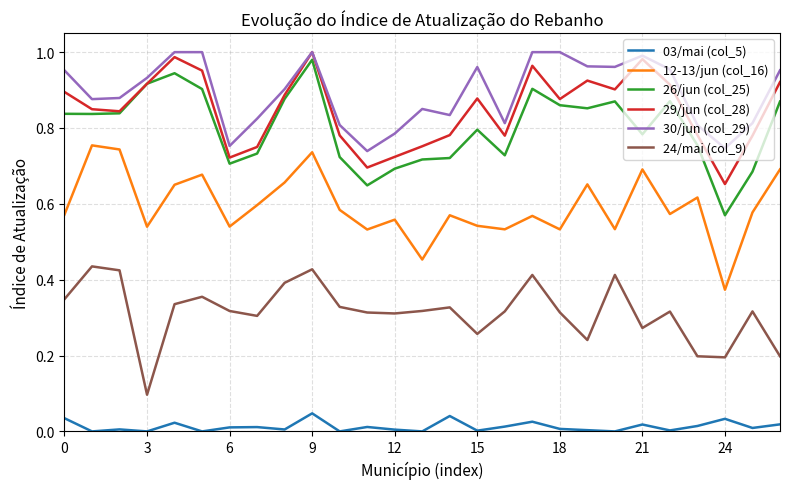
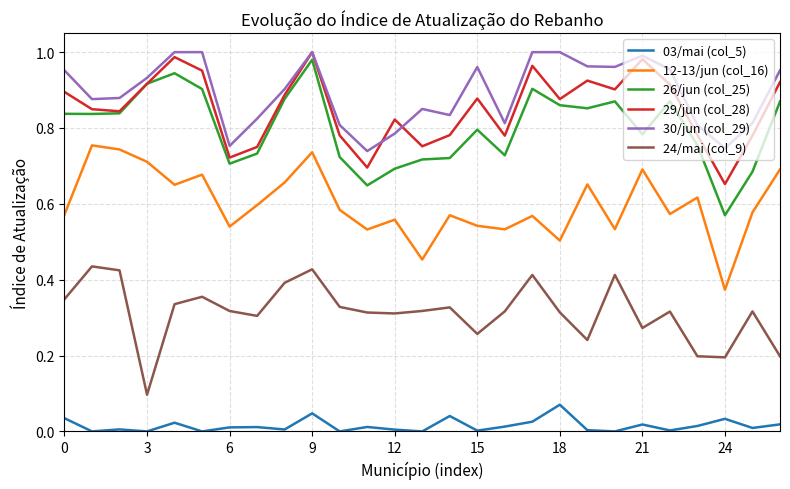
  {
    "03/mai (col_5)": {
      "0": 0.03,
      "3": 0.00,
      "6": 0.01,
      "9": 0.05,
      "12": 0.00,
      "15": 0.00,
-     "18": 0.01,
+     "18": 0.07,
      "21": 0.02,
      "24": 0.03
    },
    "12-13/jun (col_16)": {
      "0": 0.57,
-     "3": 0.54,
+     "3": 0.71,
      "6": 0.54,
      "9": 0.74,
      "12": 0.56,
      "15": 0.54,
-     "18": 0.53,
+     "18": 0.50,
      "21": 0.69,
      "24": 0.37
    },
    "26/jun (col_25)": {
      "0": 0.84,
      "6": 0.71,
      "9": 0.98,
      "12": 0.69,
      "15": 0.80,
      "18": 0.86,
      "24": 0.57
    },
    "29/jun (col_28)": {
      "0": 0.90,
      "6": 0.72,
-     "12": 0.72,
+     "12": 0.82,
      "15": 0.88,
      "18": 0.88,
      "24": 0.65
    },
    "30/jun (col_29)": {
      "0": 0.95,
      "3": 0.93,
      "6": 0.75,
      "12": 0.79,
      "15": 0.96,
      "18": 1.00
    },
    "24/mai (col_9)": {
      "0": 0.35,
      "3": 0.10,
      "6": 0.32,
      "9": 0.43,
      "12": 0.31,
      "15": 0.26,
      "18": 0.31,
      "21": 0.27,
      "24": 0.20
    }
  }
